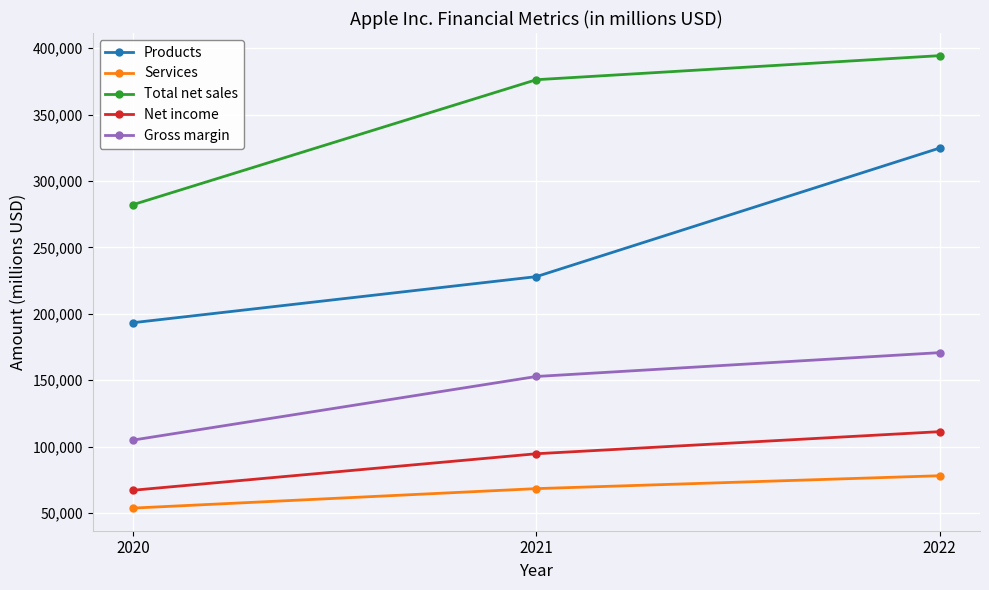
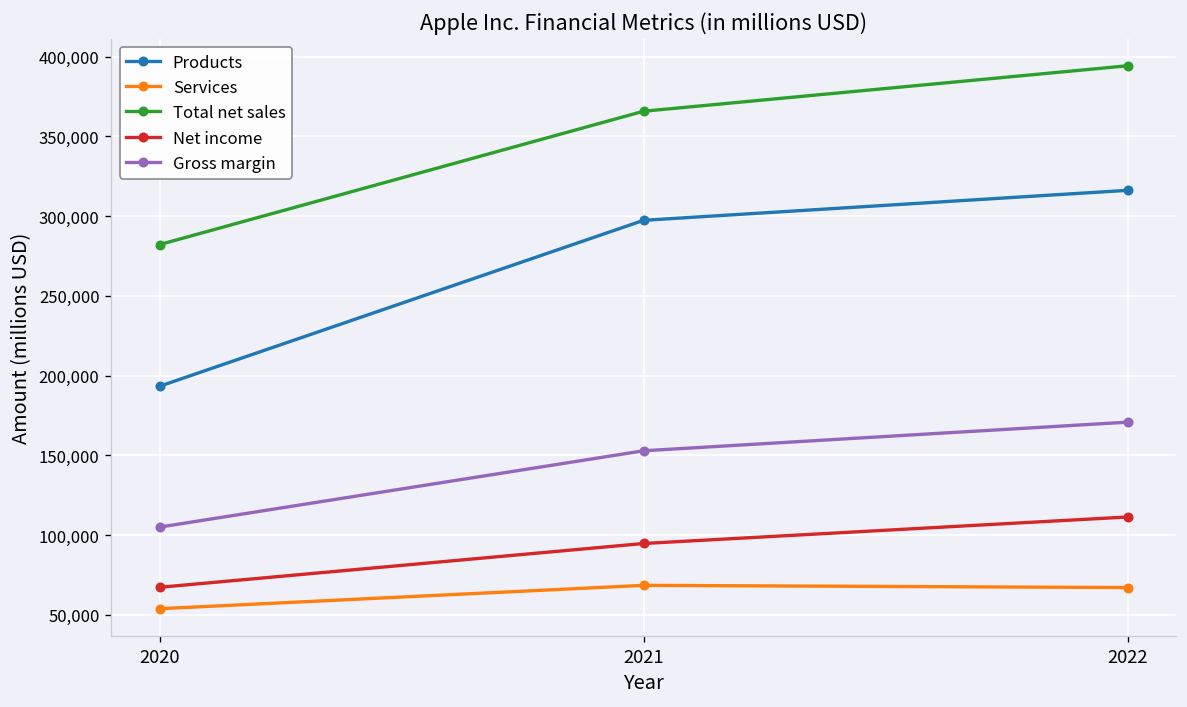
  {
    "Products": {
      "2020": "193,000",
-     "2021": "228,000",
-     "2022": "325,000"
+     "2021": "297,000",
+     "2022": "316,000"
    },
    "Services": {
      "2020": "54,000",
      "2021": "68,000",
-     "2022": "78,000"
+     "2022": "67,000"
    },
    "Total net sales": {
      "2020": "282,000",
-     "2021": "376,000",
+     "2021": "366,000",
      "2022": "394,000"
    },
    "Net income": {
      "2020": "67,000",
      "2021": "95,000",
      "2022": "111,000"
    },
    "Gross margin": {
      "2020": "105,000",
      "2021": "153,000",
      "2022": "171,000"
    }
  }
